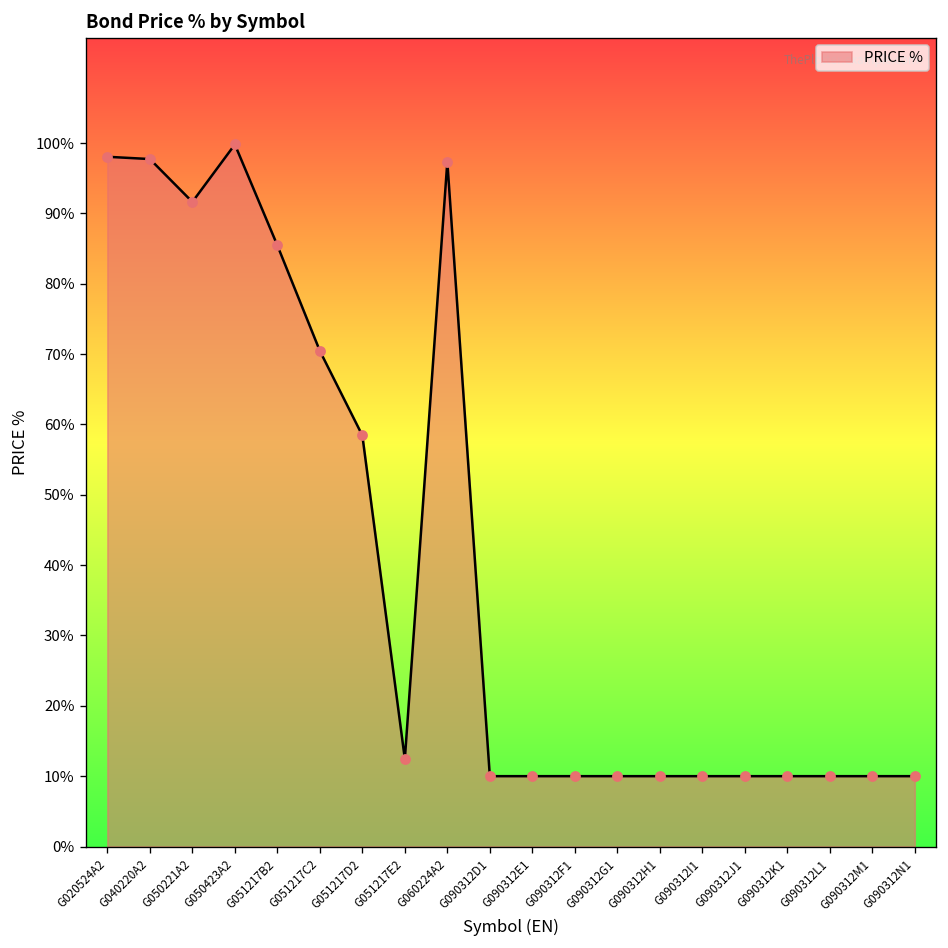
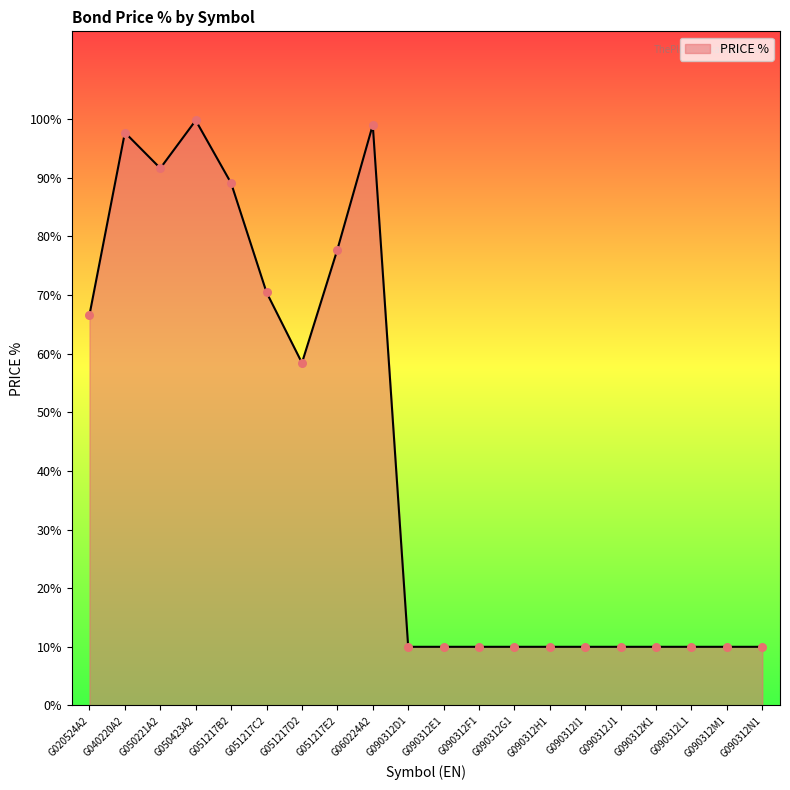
  {
-   "G020524A2": "98%",
+   "G020524A2": "67%",
    "G040220A2": "98%",
    "G050221A2": "92%",
    "G050423A2": "100%",
-   "G051217B2": "85%",
+   "G051217B2": "89%",
    "G051217C2": "70%",
    "G051217D2": "58%",
-   "G051217E2": "12%",
-   "G060224A2": "97%",
+   "G051217E2": "78%",
+   "G060224A2": "99%",
    "G090312D1": "10%",
    "G090312E1": "10%",
    "G090312F1": "10%",
    "G090312G1": "10%",
    "G090312H1": "10%",
    "G090312I1": "10%",
    "G090312J1": "10%",
    "G090312K1": "10%",
    "G090312L1": "10%",
    "G090312M1": "10%",
    "G090312N1": "10%"
  }
